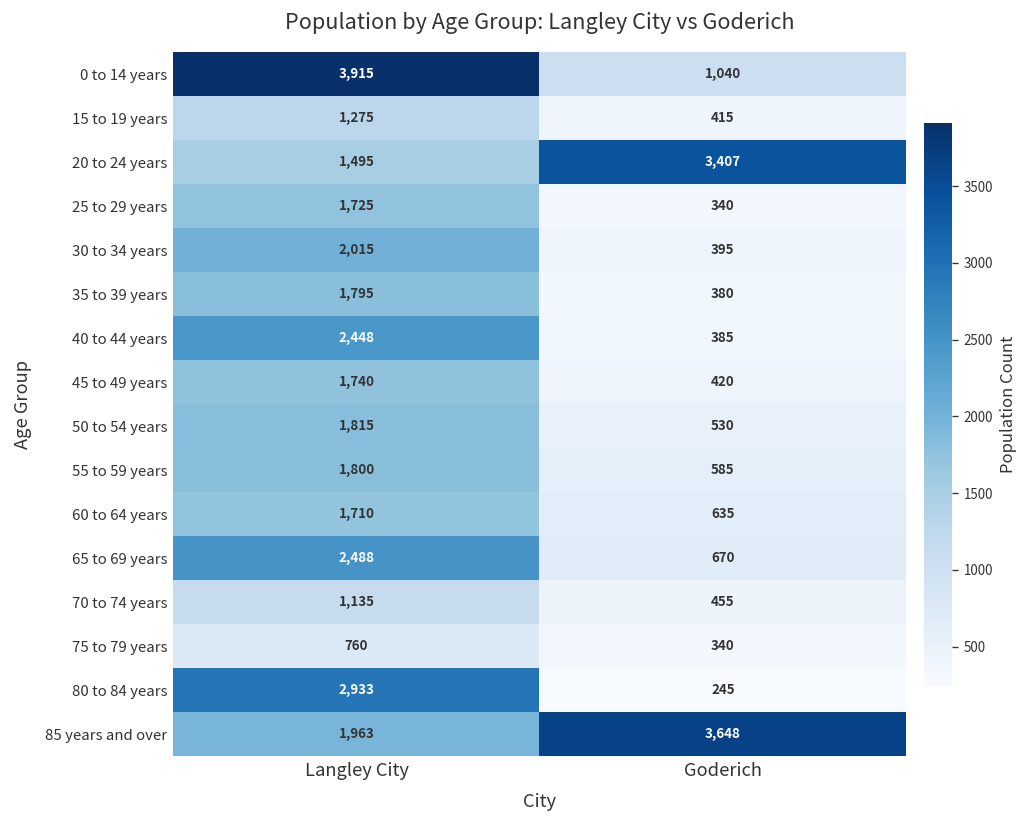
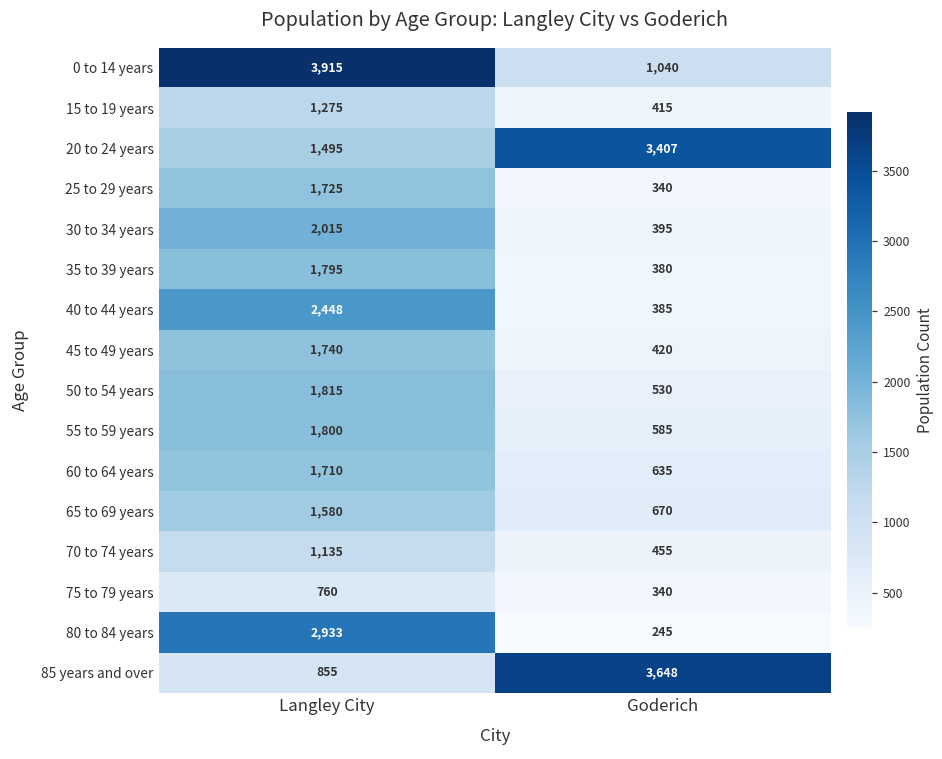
  {
    "0 to 14 years": {
      "Langley City": "3,915",
      "Goderich": "1,040"
    },
    "15 to 19 years": {
      "Langley City": "1,275",
      "Goderich": "415"
    },
    "20 to 24 years": {
      "Langley City": "1,495",
      "Goderich": "3,407"
    },
    "25 to 29 years": {
      "Langley City": "1,725",
      "Goderich": "340"
    },
    "30 to 34 years": {
      "Langley City": "2,015",
      "Goderich": "395"
    },
    "35 to 39 years": {
      "Langley City": "1,795",
      "Goderich": "380"
    },
    "40 to 44 years": {
      "Langley City": "2,448",
      "Goderich": "385"
    },
    "45 to 49 years": {
      "Langley City": "1,740",
      "Goderich": "420"
    },
    "50 to 54 years": {
      "Langley City": "1,815",
      "Goderich": "530"
    },
    "55 to 59 years": {
      "Langley City": "1,800",
      "Goderich": "585"
    },
    "60 to 64 years": {
      "Langley City": "1,710",
      "Goderich": "635"
    },
    "65 to 69 years": {
-     "Langley City": "2,488",
+     "Langley City": "1,580",
      "Goderich": "670"
    },
    "70 to 74 years": {
      "Langley City": "1,135",
      "Goderich": "455"
    },
    "75 to 79 years": {
      "Langley City": "760",
      "Goderich": "340"
    },
    "80 to 84 years": {
      "Langley City": "2,933",
      "Goderich": "245"
    },
    "85 years and over": {
-     "Langley City": "1,963",
+     "Langley City": "855",
      "Goderich": "3,648"
    }
  }
